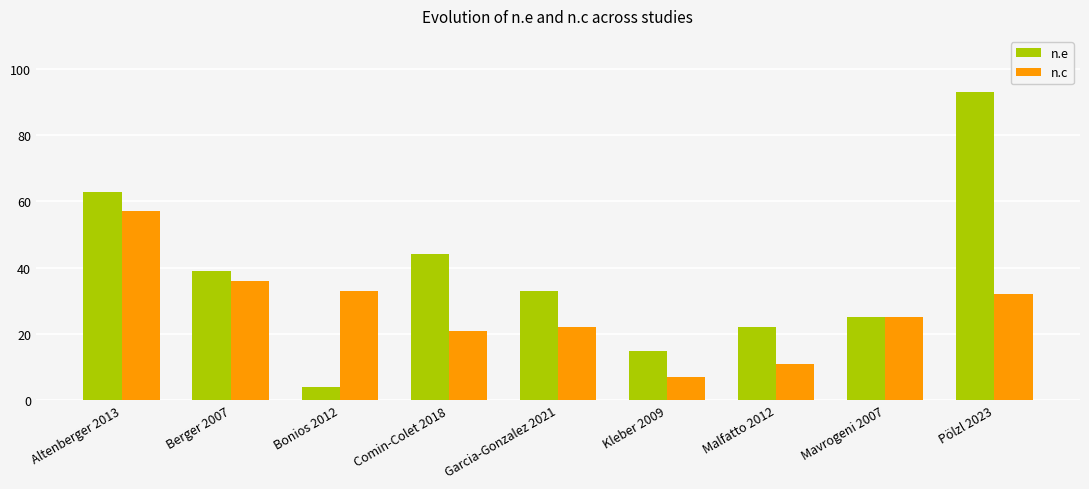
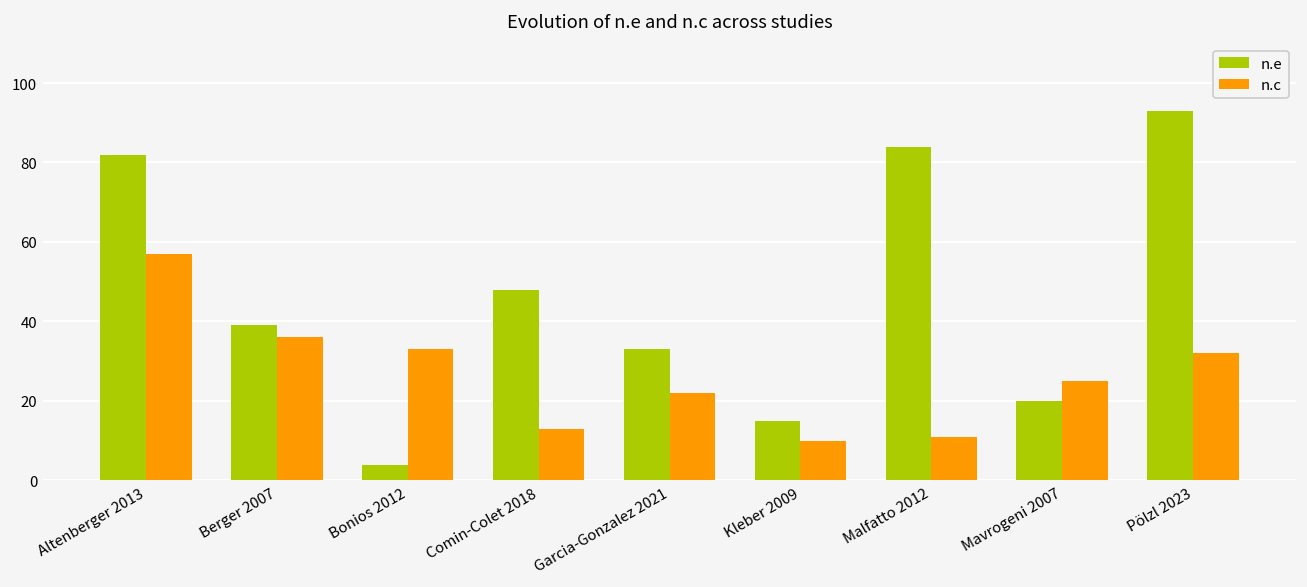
  {
    "n.e": {
-     "Altenberger 2013": 63,
+     "Altenberger 2013": 82,
      "Berger 2007": 39,
      "Bonios 2012": 4,
-     "Comin-Colet 2018": 44,
+     "Comin-Colet 2018": 48,
      "Garcia-Gonzalez 2021": 33,
      "Kleber 2009": 15,
-     "Malfatto 2012": 22,
-     "Mavrogeni 2007": 25,
+     "Malfatto 2012": 84,
+     "Mavrogeni 2007": 20,
      "Pölzl 2023": 93
    },
    "n.c": {
      "Altenberger 2013": 57,
      "Berger 2007": 36,
      "Bonios 2012": 33,
-     "Comin-Colet 2018": 21,
+     "Comin-Colet 2018": 13,
      "Garcia-Gonzalez 2021": 22,
-     "Kleber 2009": 7,
+     "Kleber 2009": 10,
      "Malfatto 2012": 11,
      "Mavrogeni 2007": 25,
      "Pölzl 2023": 32
    }
  }
